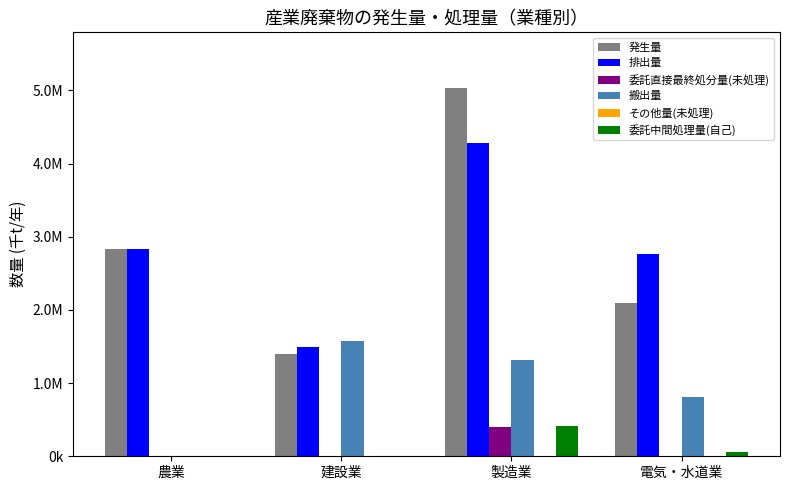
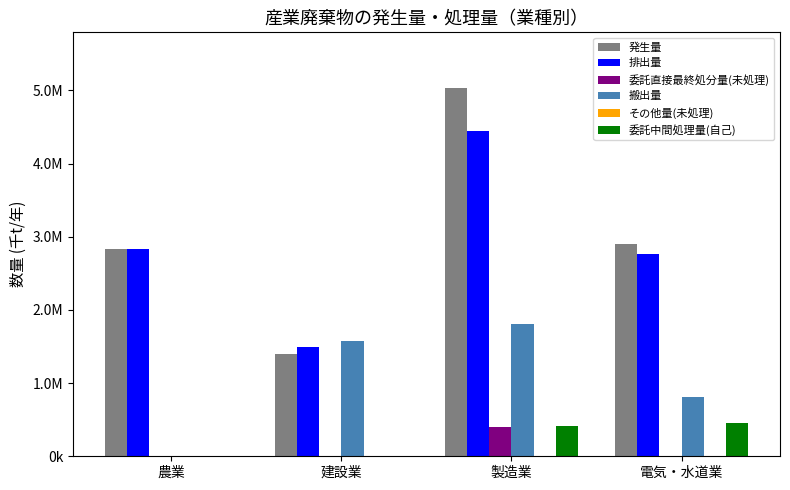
  {
    "発生量": {
      "農業": 2800000,
      "建設業": 1400000,
      "製造業": 5000000,
-     "電気・水道業": 2100000
+     "電気・水道業": 2900000
    },
    "排出量": {
      "農業": 2800000,
      "建設業": 1500000,
-     "製造業": 4300000,
+     "製造業": 4400000,
      "電気・水道業": 2800000
    },
    "委託直接最終処分量(未処理)": {
      "農業": 0,
      "製造業": 400000
    },
    "搬出量": {
      "建設業": 1600000,
-     "製造業": 1300000,
+     "製造業": 1800000,
      "電気・水道業": 800000
    },
    "その他量(未処理)": {
      "農業": 0,
      "建設業": 0
    },
    "委託中間処理量(自己)": {
      "農業": 0,
      "製造業": 400000,
-     "電気・水道業": 100000
+     "電気・水道業": 500000
    }
  }
